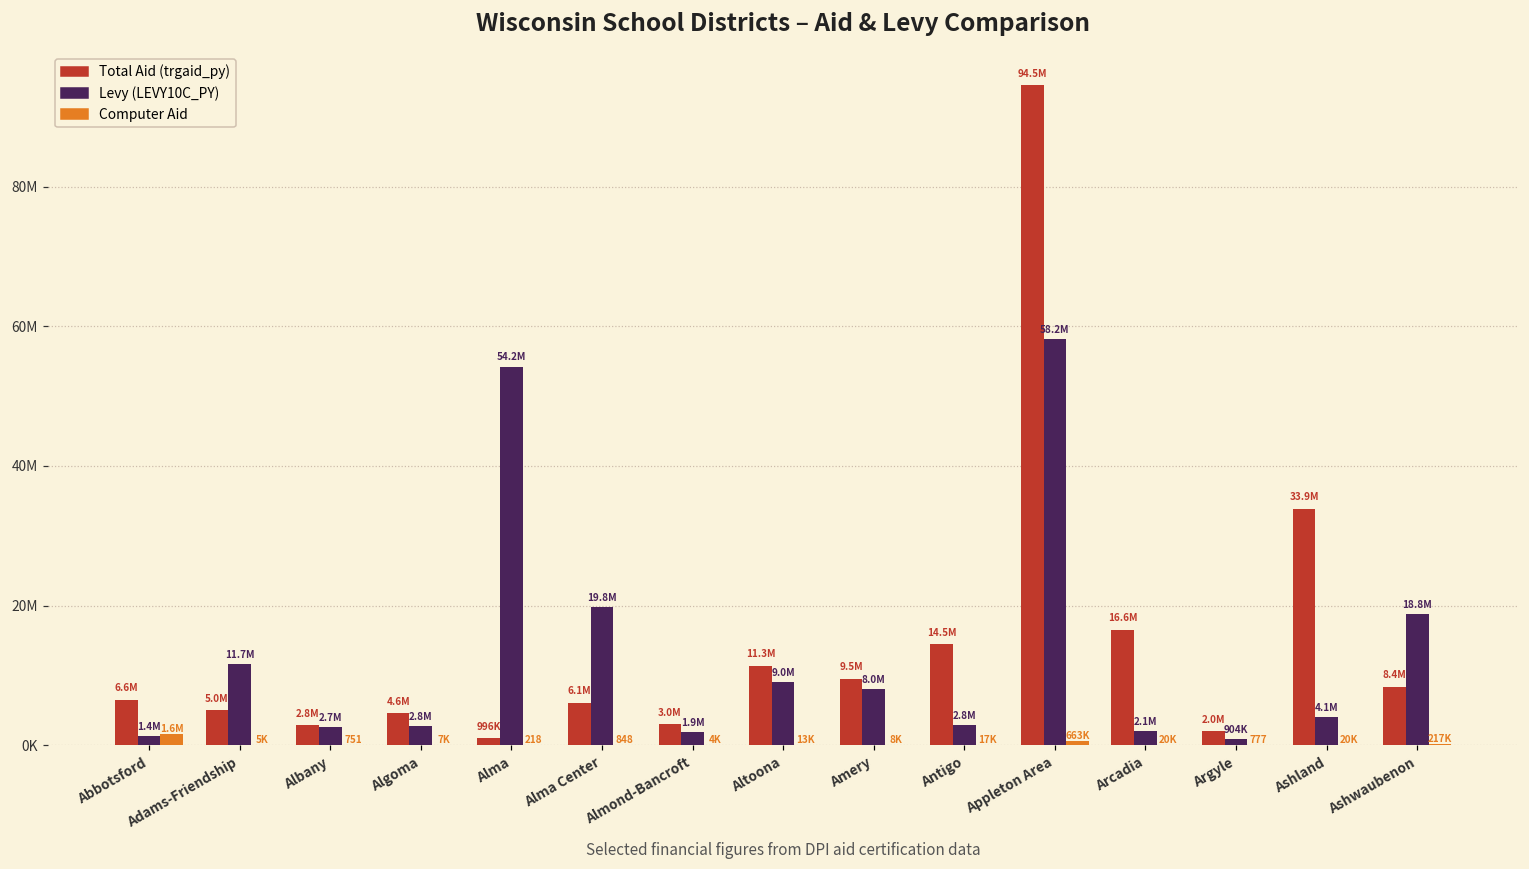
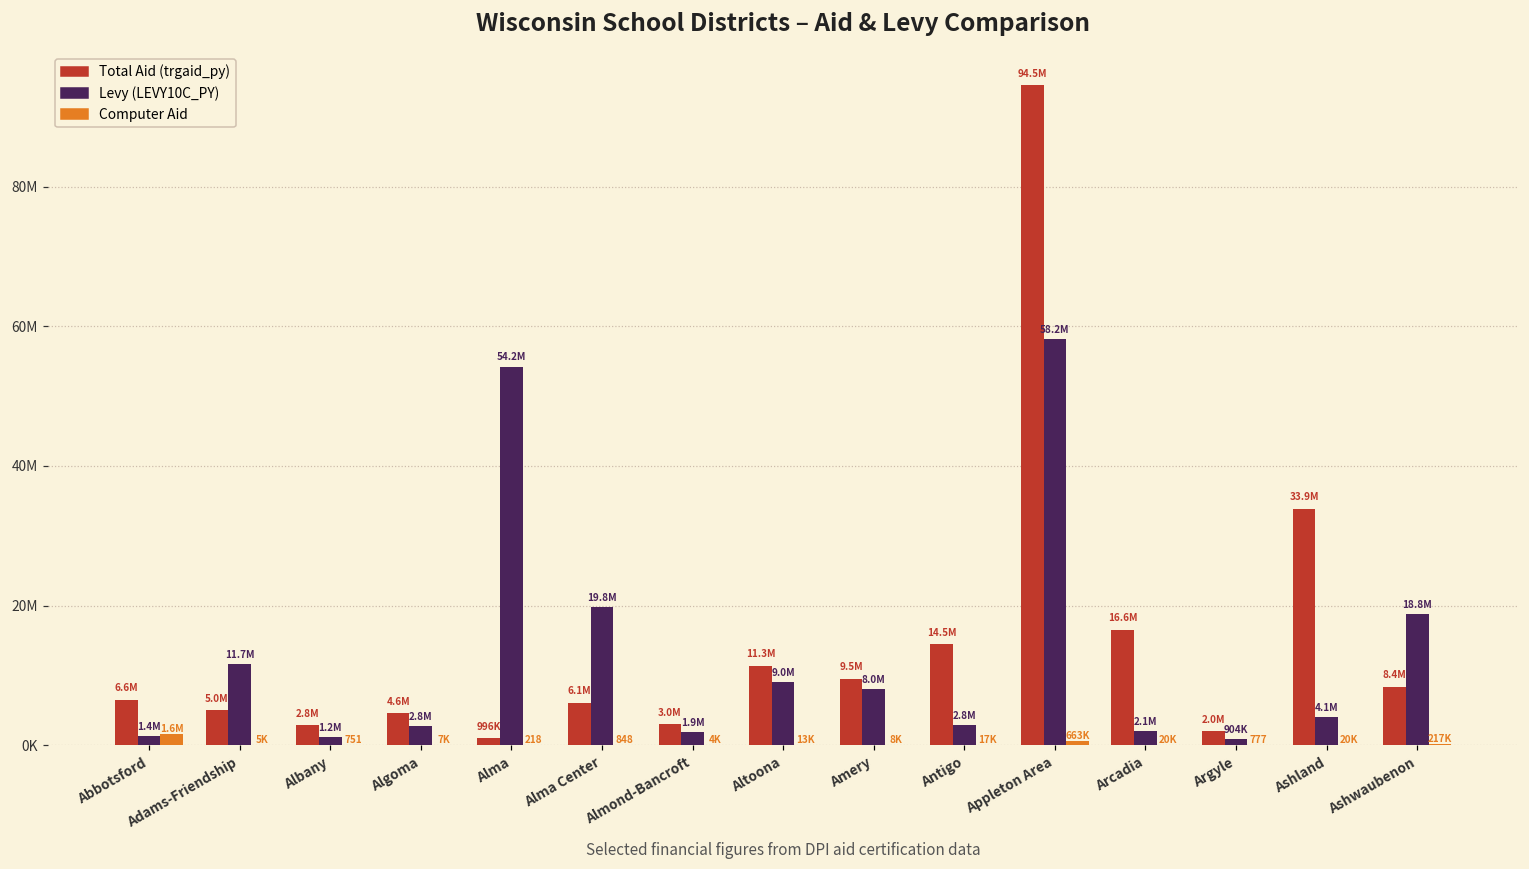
  {
    "Total Aid (trgaid_py)": {
      "Abbotsford": "6.6M",
      "Adams-Friendship": "5.0M",
      "Albany": "2.8M",
      "Algoma": "4.6M",
      "Alma": "996K",
      "Alma Center": "6.1M",
      "Almond-Bancroft": "3.0M",
      "Altoona": "11.3M",
      "Amery": "9.5M",
      "Antigo": "14.5M",
      "Appleton Area": "94.5M",
      "Arcadia": "16.6M",
      "Argyle": "2.0M",
      "Ashland": "33.9M",
      "Ashwaubenon": "8.4M"
    },
    "Levy (LEVY10C_PY)": {
      "Abbotsford": "1.4M",
      "Adams-Friendship": "11.7M",
-     "Albany": "2.7M",
+     "Albany": "1.2M",
      "Algoma": "2.8M",
      "Alma": "54.2M",
      "Alma Center": "19.8M",
      "Almond-Bancroft": "1.9M",
      "Altoona": "9.0M",
      "Amery": "8.0M",
      "Antigo": "2.8M",
      "Appleton Area": "58.2M",
      "Arcadia": "2.1M",
      "Argyle": "904K",
      "Ashland": "4.1M",
      "Ashwaubenon": "18.8M"
    },
    "Computer Aid": {
      "Abbotsford": "1.6M",
      "Adams-Friendship": "5K",
      "Albany": "751",
      "Algoma": "7K",
      "Alma": "218",
      "Alma Center": "848",
      "Almond-Bancroft": "4K",
      "Altoona": "13K",
      "Amery": "8K",
      "Antigo": "17K",
      "Appleton Area": "663K",
      "Arcadia": "20K",
      "Argyle": "777",
      "Ashland": "20K",
      "Ashwaubenon": "217K"
    }
  }
